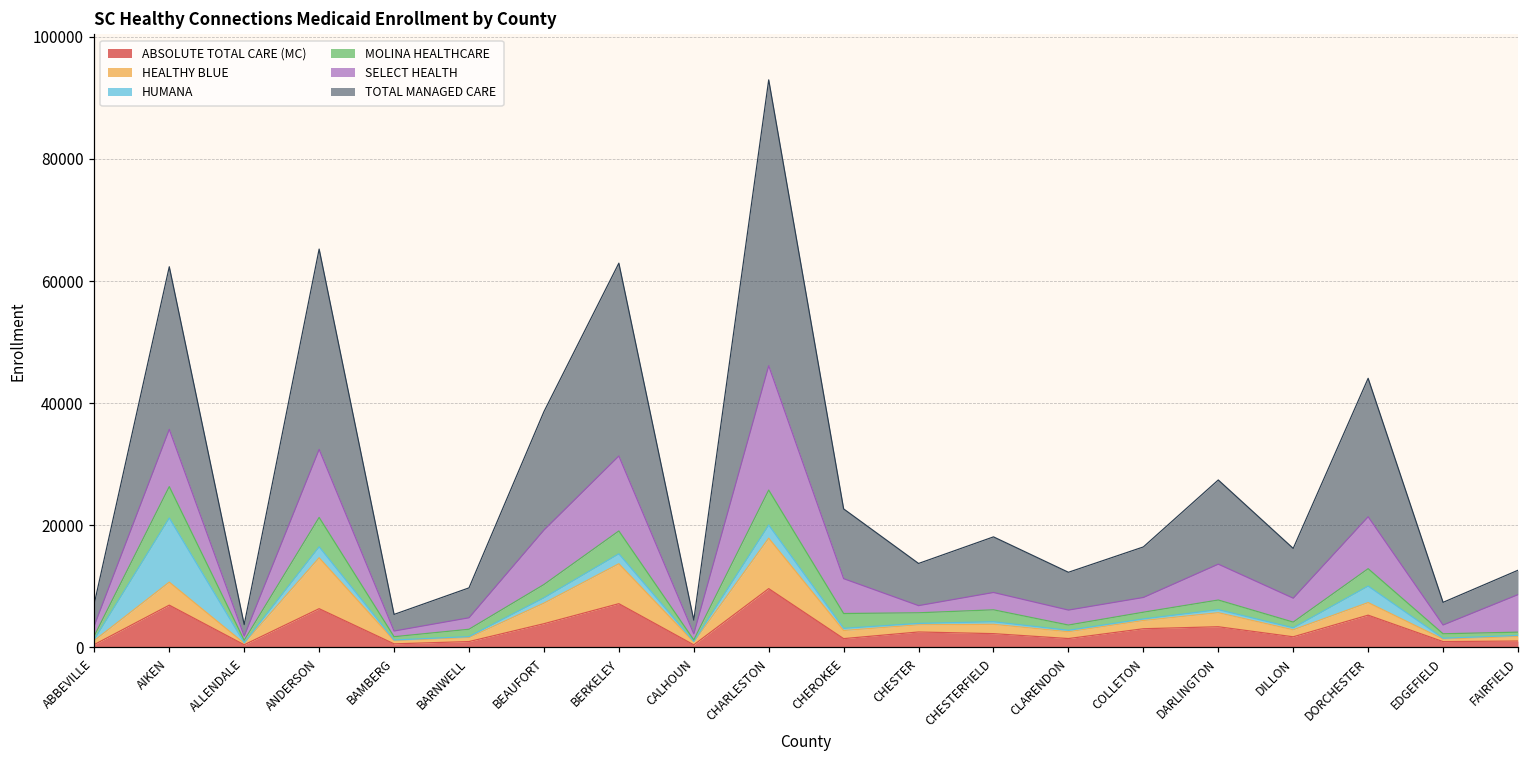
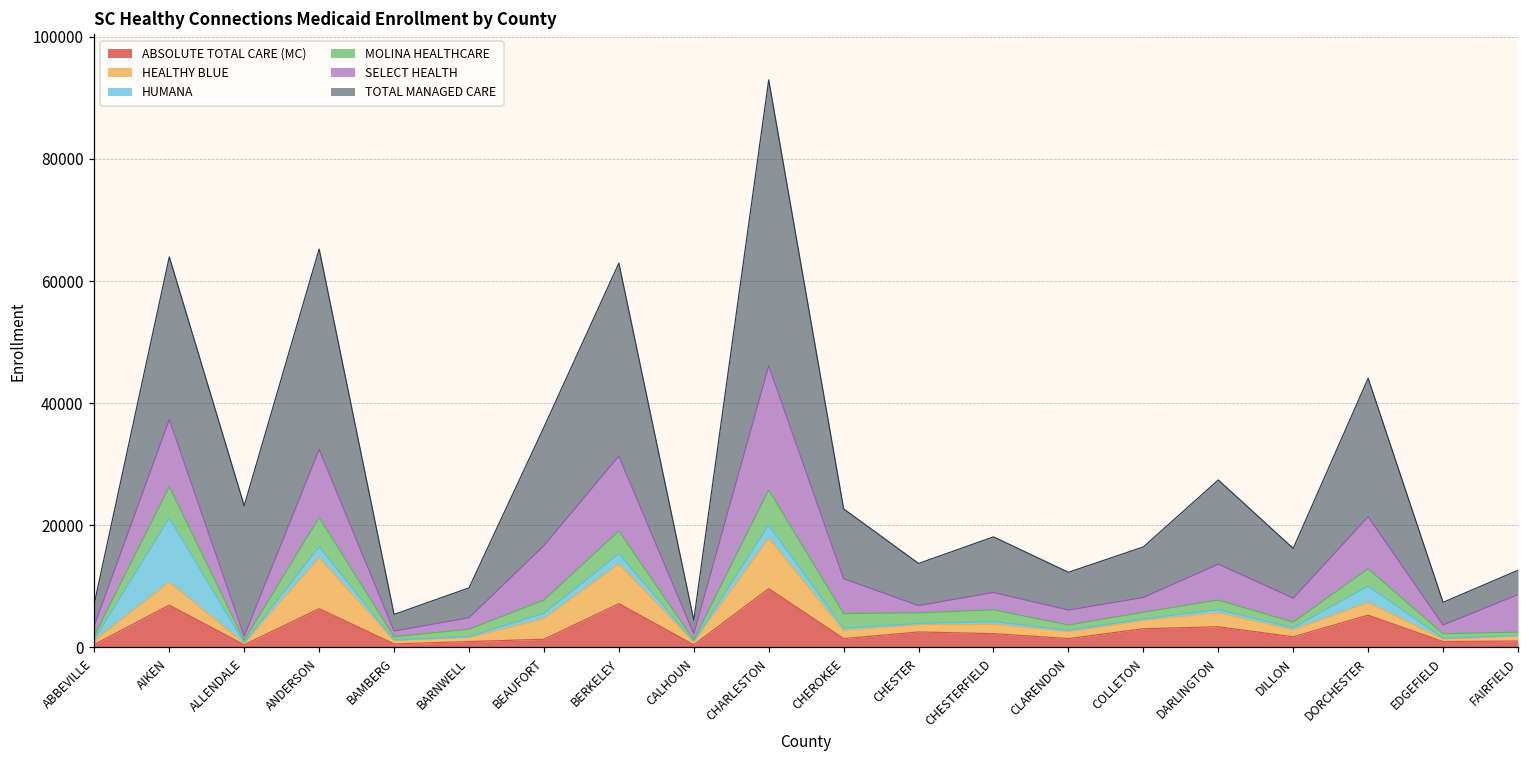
  {
    "ABSOLUTE TOTAL CARE (MC)": {
      "ABBEVILLE": 0,
      "AIKEN": 7000,
      "ANDERSON": 6000,
      "BAMBERG": 1000,
      "BARNWELL": 1000,
-     "BEAUFORT": 4000,
+     "BEAUFORT": 1000,
      "BERKELEY": 7000,
      "CHARLESTON": 10000,
      "CHEROKEE": 1000,
      "CHESTER": 3000,
      "CHESTERFIELD": 2000,
      "CLARENDON": 1000,
      "COLLETON": 3000,
      "DARLINGTON": 3000,
      "DILLON": 2000,
      "DORCHESTER": 5000,
      "FAIRFIELD": 1000
    },
    "HEALTHY BLUE": {
      "AIKEN": 4000,
      "ANDERSON": 8000,
      "BEAUFORT": 3000,
      "BERKELEY": 7000,
      "CHARLESTON": 8000,
      "DARLINGTON": 2000,
      "DORCHESTER": 2000
    },
    "HUMANA": {
      "AIKEN": 11000,
      "ANDERSON": 2000,
      "BEAUFORT": 1000,
      "BERKELEY": 2000,
      "CHARLESTON": 2000,
      "DARLINGTON": 0,
      "DORCHESTER": 3000
    },
    "MOLINA HEALTHCARE": {
      "ABBEVILLE": 1000,
      "AIKEN": 5000,
      "ANDERSON": 5000,
      "BAMBERG": 1000,
      "BARNWELL": 1000,
      "BEAUFORT": 2000,
      "BERKELEY": 4000,
      "CHARLESTON": 6000,
      "CHEROKEE": 2000,
      "CHESTER": 2000,
      "CHESTERFIELD": 2000,
      "CLARENDON": 1000,
      "COLLETON": 1000,
      "DARLINGTON": 2000,
      "DILLON": 1000,
      "DORCHESTER": 3000,
      "EDGEFIELD": 1000,
      "FAIRFIELD": 1000
    },
    "SELECT HEALTH": {
      "ABBEVILLE": 2000,
-     "AIKEN": 9000,
+     "AIKEN": 11000,
      "ALLENDALE": 1000,
      "ANDERSON": 11000,
      "BAMBERG": 1000,
      "BARNWELL": 2000,
      "BEAUFORT": 9000,
      "BERKELEY": 12000,
      "CALHOUN": 1000,
      "CHARLESTON": 20000,
      "CHEROKEE": 6000,
      "CHESTER": 1000,
      "CHESTERFIELD": 3000,
      "CLARENDON": 2000,
      "COLLETON": 2000,
      "DARLINGTON": 6000,
      "DILLON": 4000,
      "DORCHESTER": 9000,
      "EDGEFIELD": 1000,
      "FAIRFIELD": 6000
    },
    "TOTAL MANAGED CARE": {
      "ABBEVILLE": 4000,
      "AIKEN": 27000,
-     "ALLENDALE": 2000,
+     "ALLENDALE": 21000,
      "ANDERSON": 33000,
      "BAMBERG": 3000,
      "BARNWELL": 5000,
      "BEAUFORT": 19000,
      "BERKELEY": 32000,
      "CALHOUN": 2000,
      "CHARLESTON": 47000,
      "CHEROKEE": 11000,
      "CHESTER": 7000,
      "CHESTERFIELD": 9000,
      "CLARENDON": 6000,
      "COLLETON": 8000,
      "DARLINGTON": 14000,
      "DILLON": 8000,
      "DORCHESTER": 23000,
      "EDGEFIELD": 4000,
      "FAIRFIELD": 4000
    }
  }
